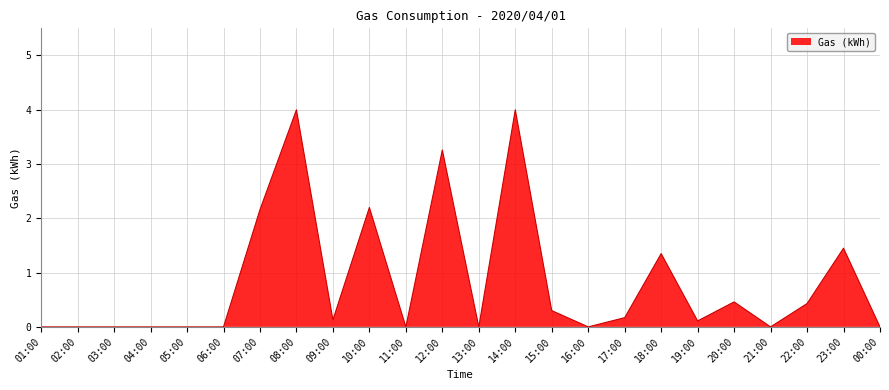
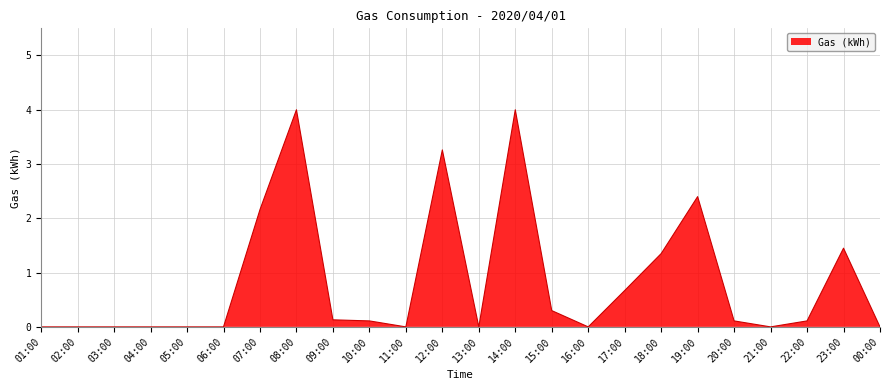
  {
    "01:00": 0.0,
    "02:00": 0.0,
    "03:00": 0.0,
    "04:00": 0.0,
    "05:00": 0.0,
    "06:00": 0.0,
    "07:00": 2.2,
    "08:00": 4.0,
    "09:00": 0.1,
-   "10:00": 2.2,
+   "10:00": 0.1,
    "11:00": 0.0,
    "12:00": 3.3,
    "13:00": 0.0,
    "14:00": 4.0,
    "15:00": 0.3,
    "16:00": 0.0,
-   "17:00": 0.2,
+   "17:00": 0.7,
    "18:00": 1.4,
-   "19:00": 0.1,
-   "20:00": 0.5,
+   "19:00": 2.4,
+   "20:00": 0.1,
    "21:00": 0.0,
-   "22:00": 0.4,
+   "22:00": 0.1,
    "23:00": 1.5,
    "00:00": 0.0
  }
